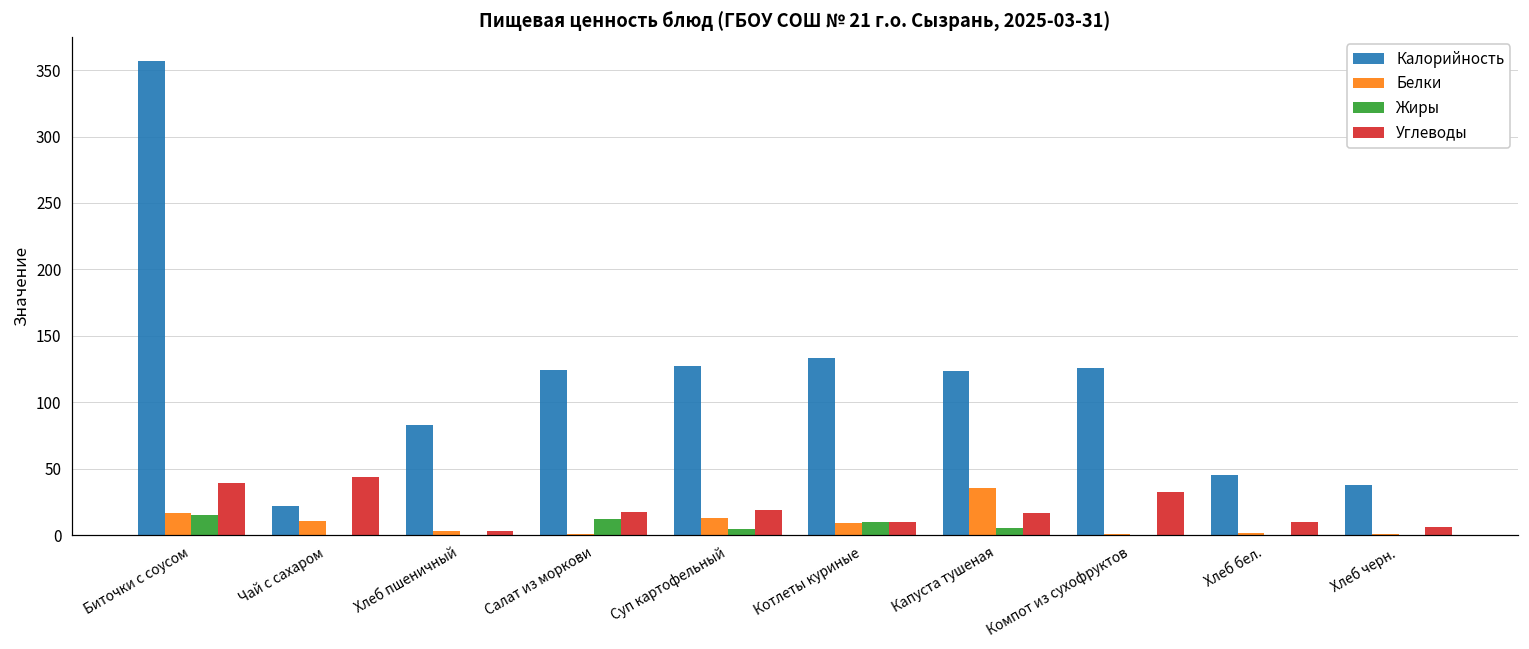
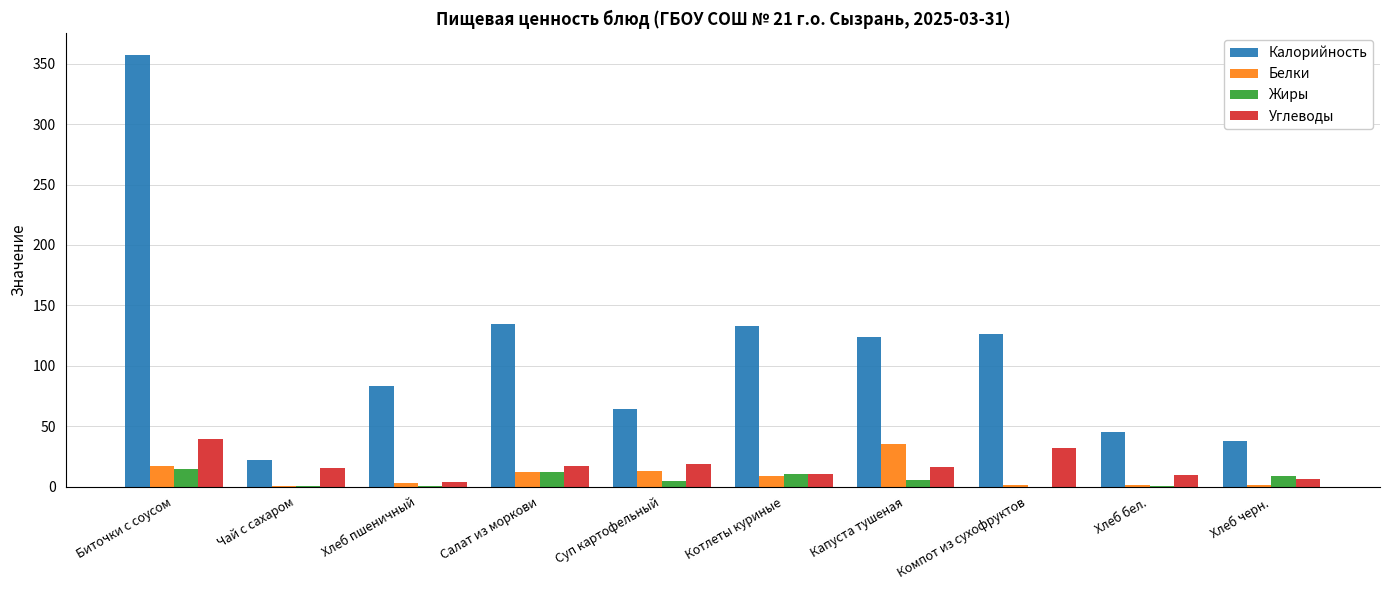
  {
    "Калорийность": {
      "Биточки с соусом": 357,
      "Чай с сахаром": 22,
      "Хлеб пшеничный": 83,
-     "Салат из моркови": 124,
-     "Суп картофельный": 128,
+     "Салат из моркови": 135,
+     "Суп картофельный": 64,
      "Котлеты куриные": 133,
      "Капуста тушеная": 123,
      "Компот из сухофруктов": 126,
      "Хлеб бел.": 45,
      "Хлеб черн.": 38
    },
    "Белки": {
      "Биточки с соусом": 17,
-     "Чай с сахаром": 11,
+     "Чай с сахаром": 0,
      "Хлеб пшеничный": 3,
-     "Салат из моркови": 1,
+     "Салат из моркови": 12,
      "Суп картофельный": 13,
      "Котлеты куриные": 9,
      "Капуста тушеная": 35
    },
    "Жиры": {
      "Биточки с соусом": 15,
      "Салат из моркови": 12,
      "Суп картофельный": 4,
      "Котлеты куриные": 10,
      "Капуста тушеная": 5,
      "Компот из сухофруктов": 0,
-     "Хлеб черн.": 0
+     "Хлеб черн.": 9
    },
    "Углеводы": {
      "Биточки с соусом": 40,
-     "Чай с сахаром": 44,
+     "Чай с сахаром": 15,
      "Хлеб пшеничный": 4,
      "Салат из моркови": 17,
      "Суп картофельный": 19,
      "Котлеты куриные": 10,
      "Капуста тушеная": 17,
      "Компот из сухофруктов": 32,
      "Хлеб бел.": 10,
      "Хлеб черн.": 6
    }
  }
